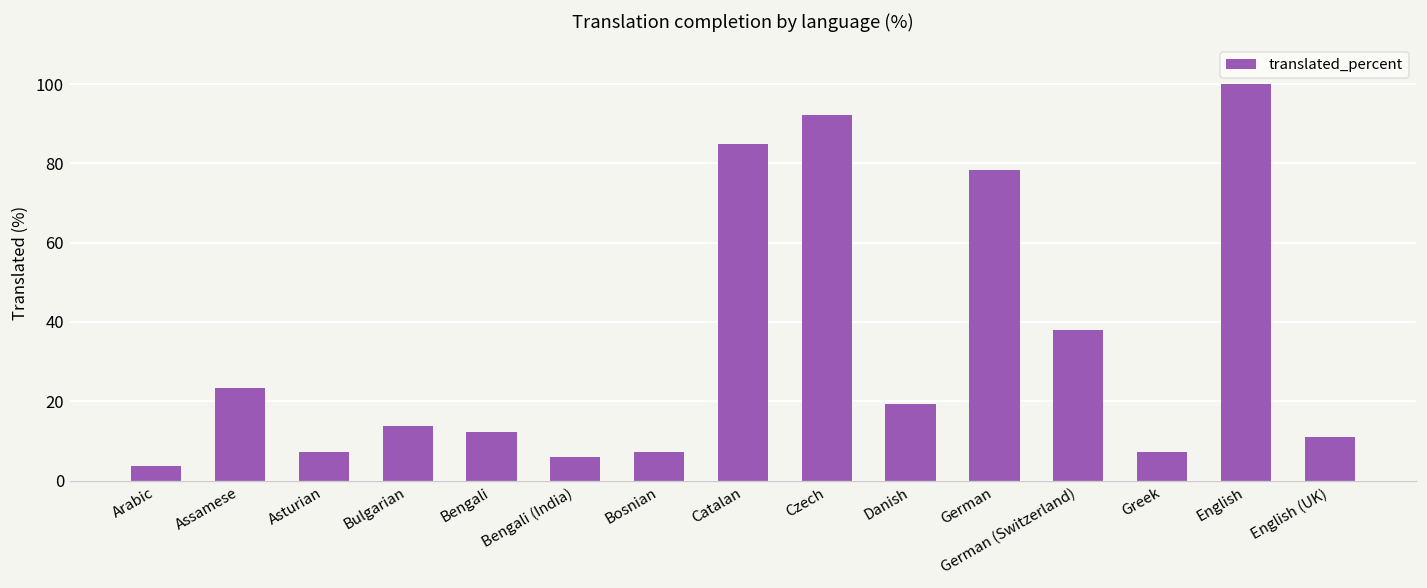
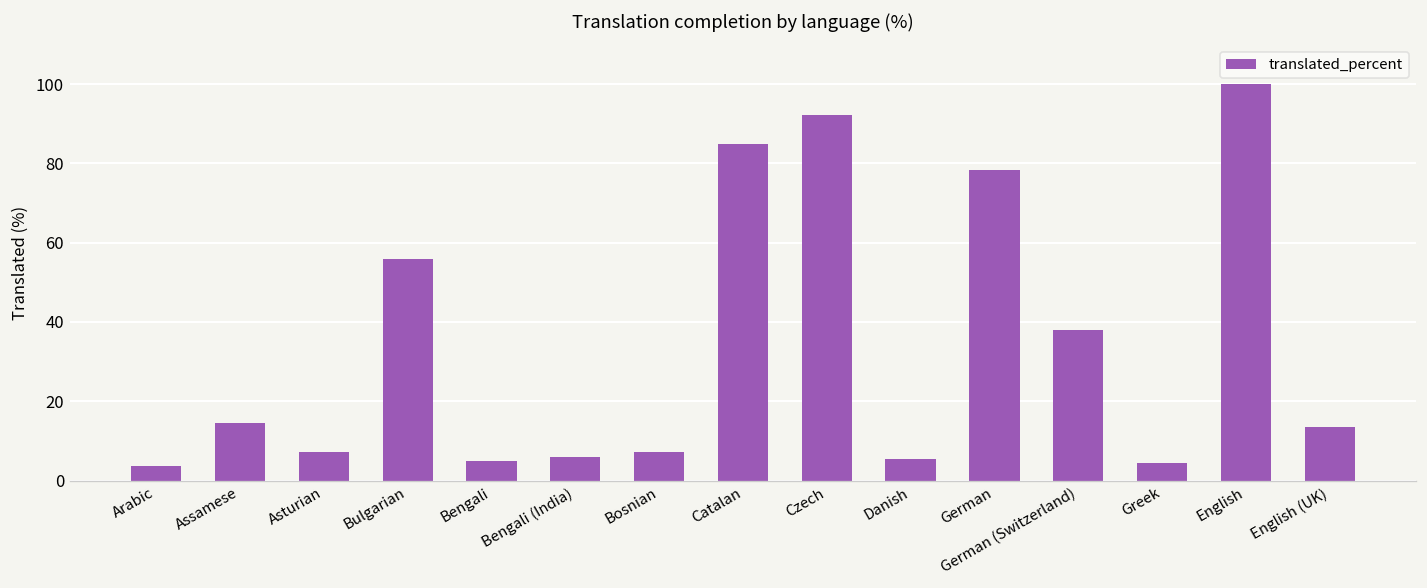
  {
    "Arabic": 4,
-   "Assamese": 23,
+   "Assamese": 14,
    "Asturian": 7,
-   "Bulgarian": 14,
-   "Bengali": 12,
+   "Bulgarian": 56,
+   "Bengali": 5,
    "Bengali (India)": 6,
    "Bosnian": 7,
    "Catalan": 85,
    "Czech": 92,
-   "Danish": 19,
+   "Danish": 6,
    "German": 78,
    "German (Switzerland)": 38,
-   "Greek": 7,
+   "Greek": 4,
    "English": 100,
-   "English (UK)": 11
+   "English (UK)": 14
  }
